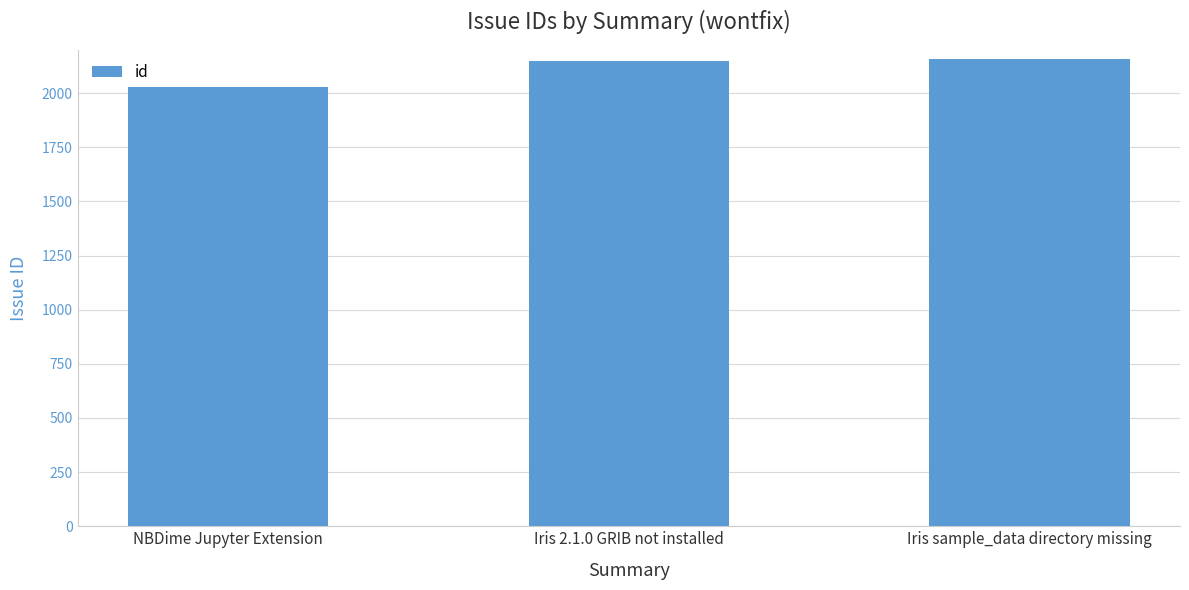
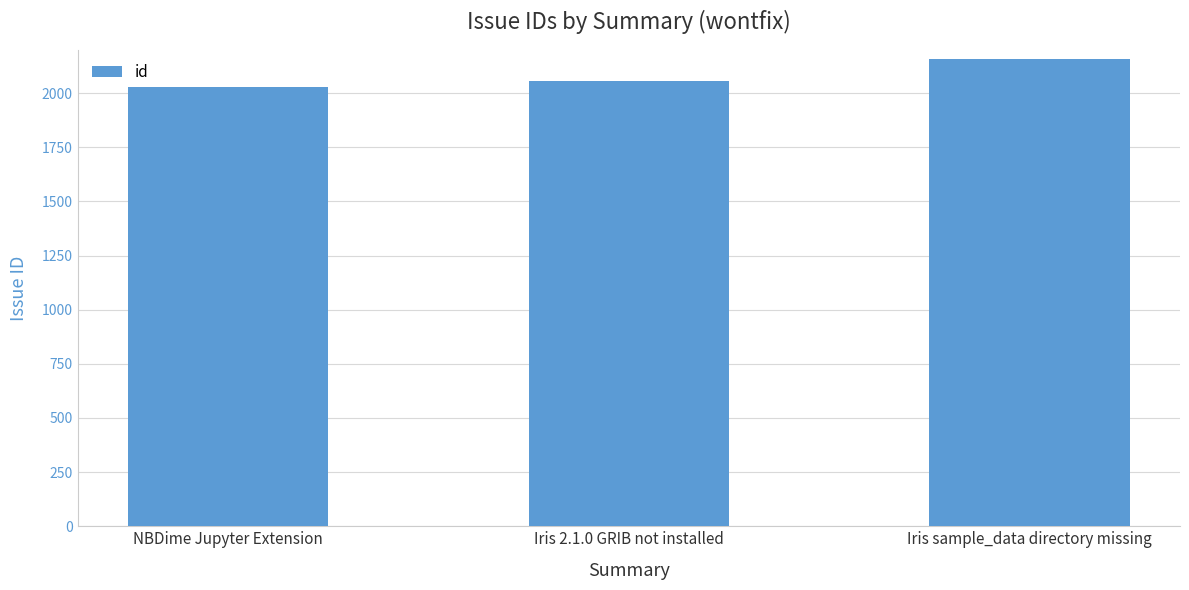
  {
    "NBDime Jupyter Extension": 2030,
-   "Iris 2.1.0 GRIB not installed": 2150,
+   "Iris 2.1.0 GRIB not installed": 2060,
    "Iris sample_data directory missing": 2160
  }
